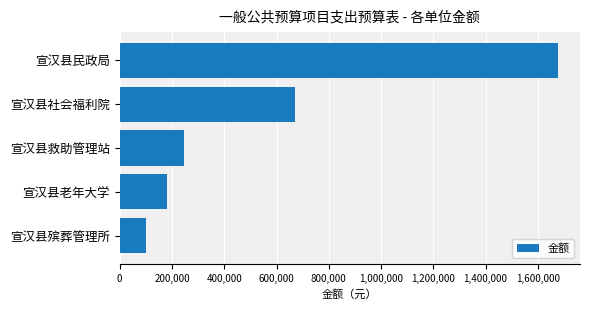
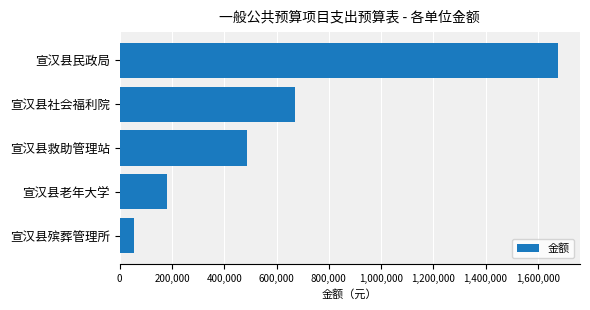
  {
    "宣汉县民政局": "1,680,000",
    "宣汉县社会福利院": "670,000",
-   "宣汉县救助管理站": "240,000",
+   "宣汉县救助管理站": "490,000",
    "宣汉县老年大学": "180,000",
-   "宣汉县殡葬管理所": "100,000"
+   "宣汉县殡葬管理所": "50,000"
  }
